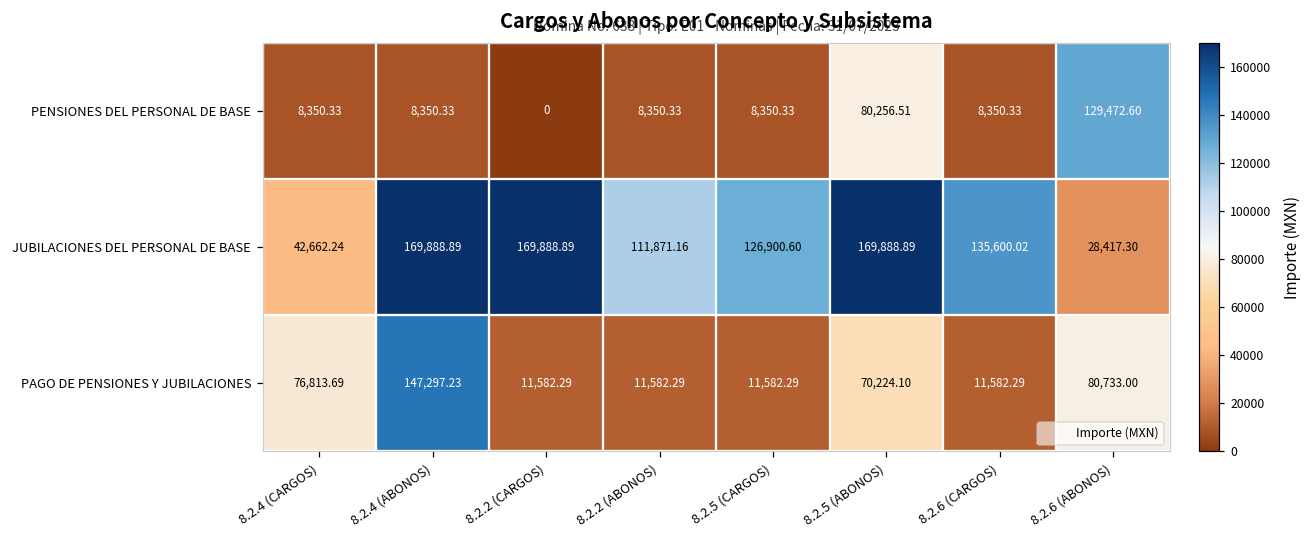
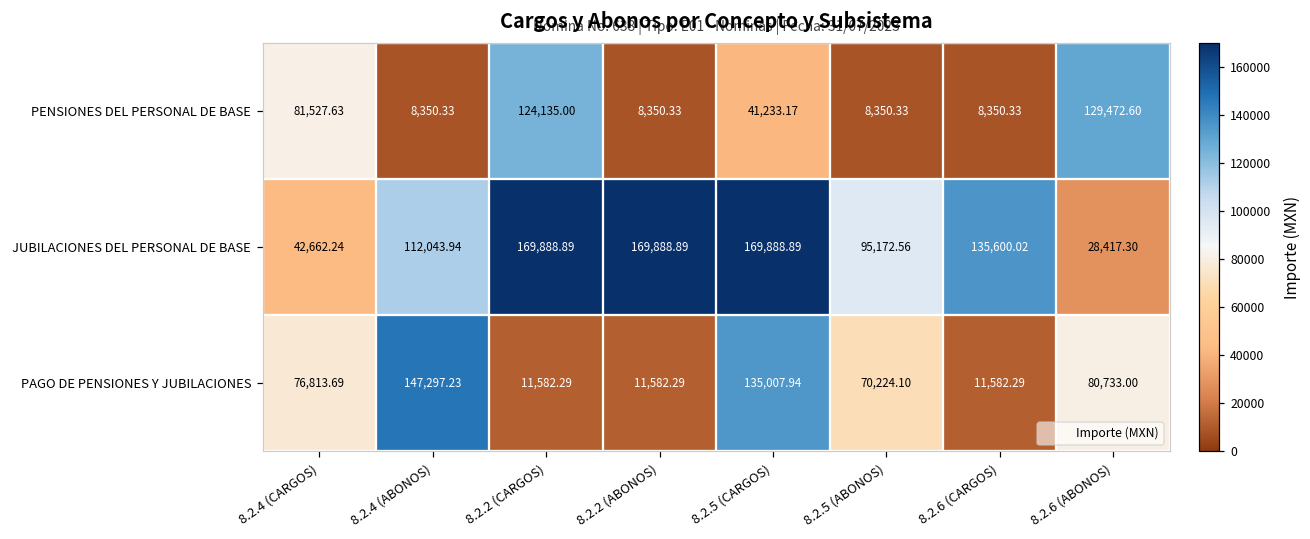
  {
    "PENSIONES DEL PERSONAL DE BASE": {
-     "8.2.4 (CARGOS)": "8,350.33",
+     "8.2.4 (CARGOS)": "81,527.63",
      "8.2.4 (ABONOS)": "8,350.33",
-     "8.2.2 (CARGOS)": "0",
+     "8.2.2 (CARGOS)": "124,135.00",
      "8.2.2 (ABONOS)": "8,350.33",
-     "8.2.5 (CARGOS)": "8,350.33",
-     "8.2.5 (ABONOS)": "80,256.51",
+     "8.2.5 (CARGOS)": "41,233.17",
+     "8.2.5 (ABONOS)": "8,350.33",
      "8.2.6 (CARGOS)": "8,350.33",
      "8.2.6 (ABONOS)": "129,472.60"
    },
    "JUBILACIONES DEL PERSONAL DE BASE": {
      "8.2.4 (CARGOS)": "42,662.24",
-     "8.2.4 (ABONOS)": "169,888.89",
+     "8.2.4 (ABONOS)": "112,043.94",
      "8.2.2 (CARGOS)": "169,888.89",
-     "8.2.2 (ABONOS)": "111,871.16",
-     "8.2.5 (CARGOS)": "126,900.60",
-     "8.2.5 (ABONOS)": "169,888.89",
+     "8.2.2 (ABONOS)": "169,888.89",
+     "8.2.5 (CARGOS)": "169,888.89",
+     "8.2.5 (ABONOS)": "95,172.56",
      "8.2.6 (CARGOS)": "135,600.02",
      "8.2.6 (ABONOS)": "28,417.30"
    },
    "PAGO DE PENSIONES Y JUBILACIONES": {
      "8.2.4 (CARGOS)": "76,813.69",
      "8.2.4 (ABONOS)": "147,297.23",
      "8.2.2 (CARGOS)": "11,582.29",
      "8.2.2 (ABONOS)": "11,582.29",
-     "8.2.5 (CARGOS)": "11,582.29",
+     "8.2.5 (CARGOS)": "135,007.94",
      "8.2.5 (ABONOS)": "70,224.10",
      "8.2.6 (CARGOS)": "11,582.29",
      "8.2.6 (ABONOS)": "80,733.00"
    }
  }
